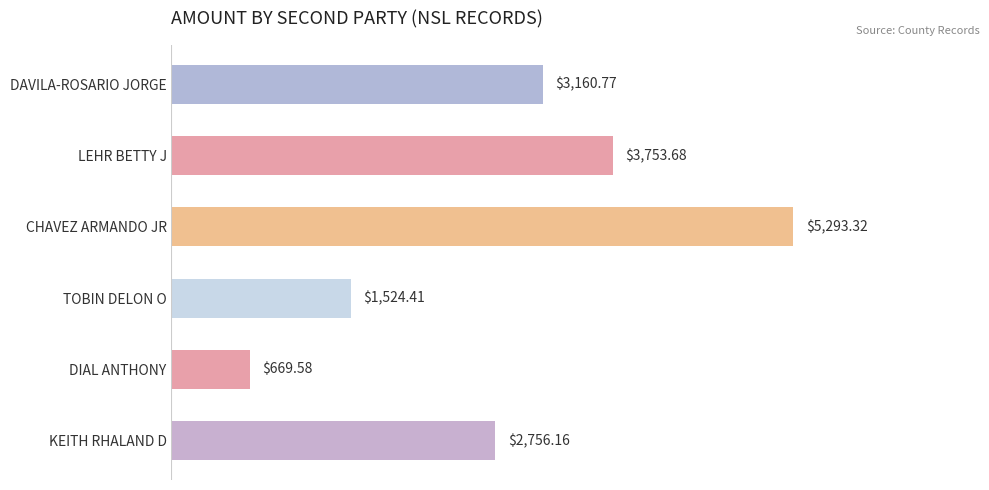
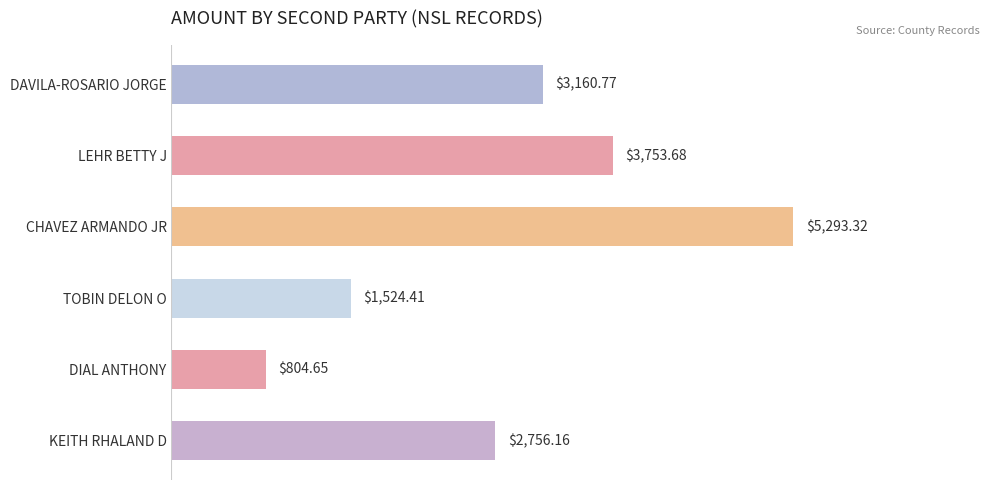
  {
    "DAVILA-ROSARIO JORGE": "$3,160.77",
    "LEHR BETTY J": "$3,753.68",
    "CHAVEZ ARMANDO JR": "$5,293.32",
    "TOBIN DELON O": "$1,524.41",
-   "DIAL ANTHONY": "$669.58",
+   "DIAL ANTHONY": "$804.65",
    "KEITH RHALAND D": "$2,756.16"
  }
